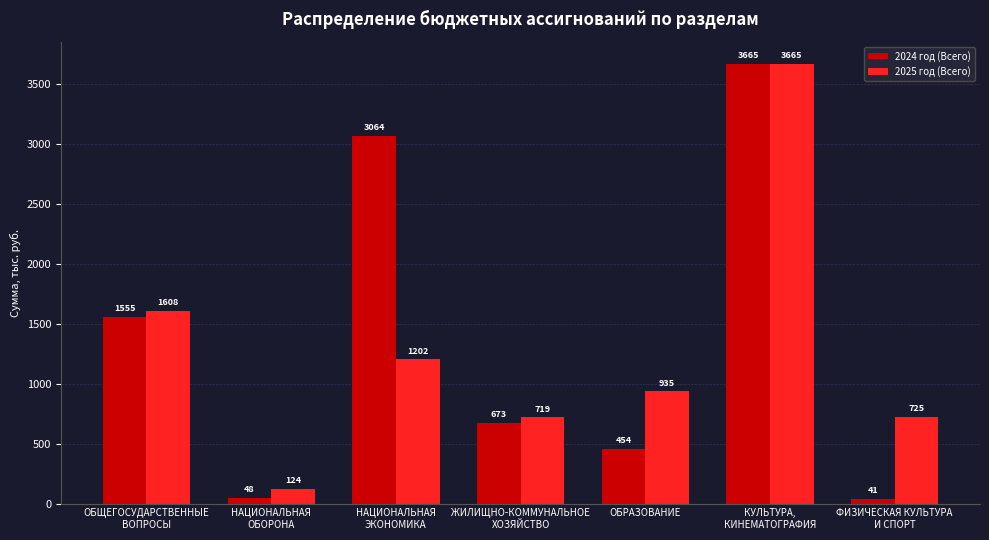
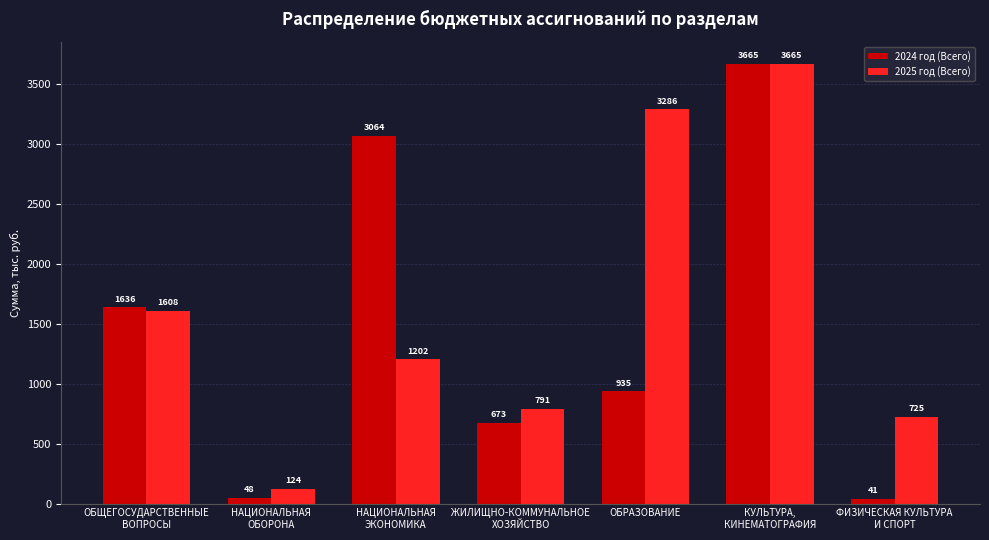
  {
    "2024 год (Всего)": {
-     "ОБЩЕГОСУДАРСТВЕННЫЕ ВОПРОСЫ": 1555,
+     "ОБЩЕГОСУДАРСТВЕННЫЕ ВОПРОСЫ": 1636,
      "НАЦИОНАЛЬНАЯ ОБОРОНА": 48,
      "НАЦИОНАЛЬНАЯ ЭКОНОМИКА": 3064,
      "ЖИЛИЩНО-КОММУНАЛЬНОЕ ХОЗЯЙСТВО": 673,
-     "ОБРАЗОВАНИЕ": 454,
+     "ОБРАЗОВАНИЕ": 935,
      "КУЛЬТУРА, КИНЕМАТОГРАФИЯ": 3665,
      "ФИЗИЧЕСКАЯ КУЛЬТУРА И СПОРТ": 41
    },
    "2025 год (Всего)": {
      "ОБЩЕГОСУДАРСТВЕННЫЕ ВОПРОСЫ": 1608,
      "НАЦИОНАЛЬНАЯ ОБОРОНА": 124,
      "НАЦИОНАЛЬНАЯ ЭКОНОМИКА": 1202,
-     "ЖИЛИЩНО-КОММУНАЛЬНОЕ ХОЗЯЙСТВО": 719,
-     "ОБРАЗОВАНИЕ": 935,
+     "ЖИЛИЩНО-КОММУНАЛЬНОЕ ХОЗЯЙСТВО": 791,
+     "ОБРАЗОВАНИЕ": 3286,
      "КУЛЬТУРА, КИНЕМАТОГРАФИЯ": 3665,
      "ФИЗИЧЕСКАЯ КУЛЬТУРА И СПОРТ": 725
    }
  }
